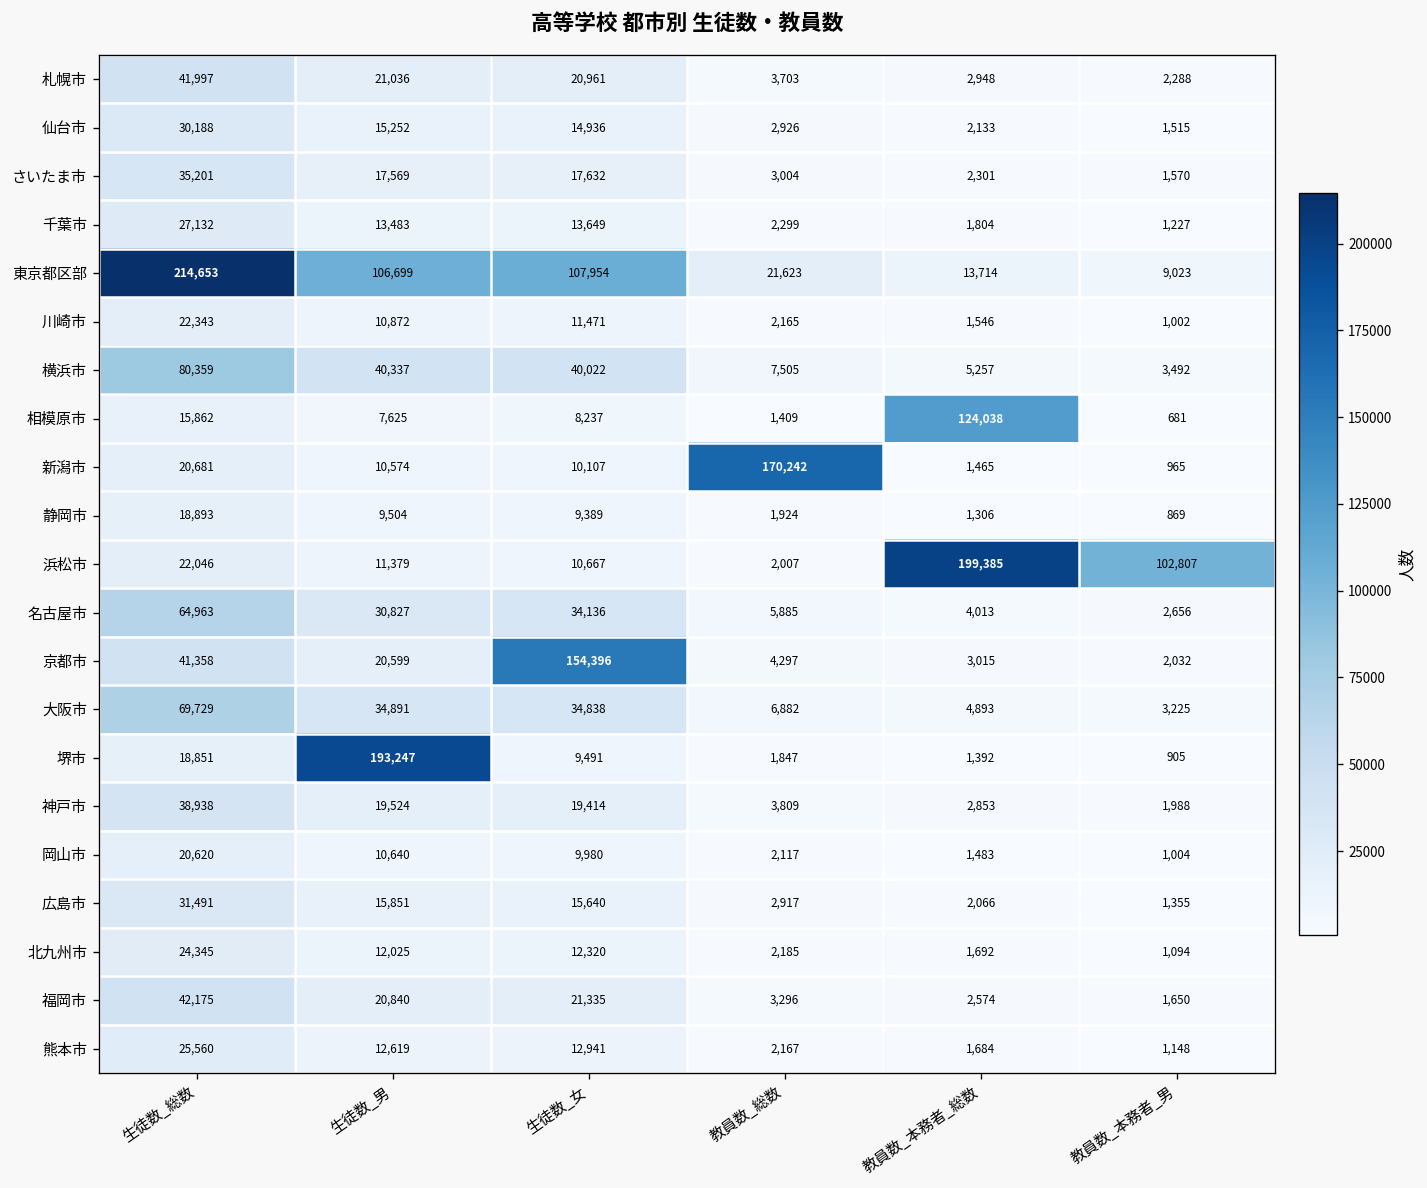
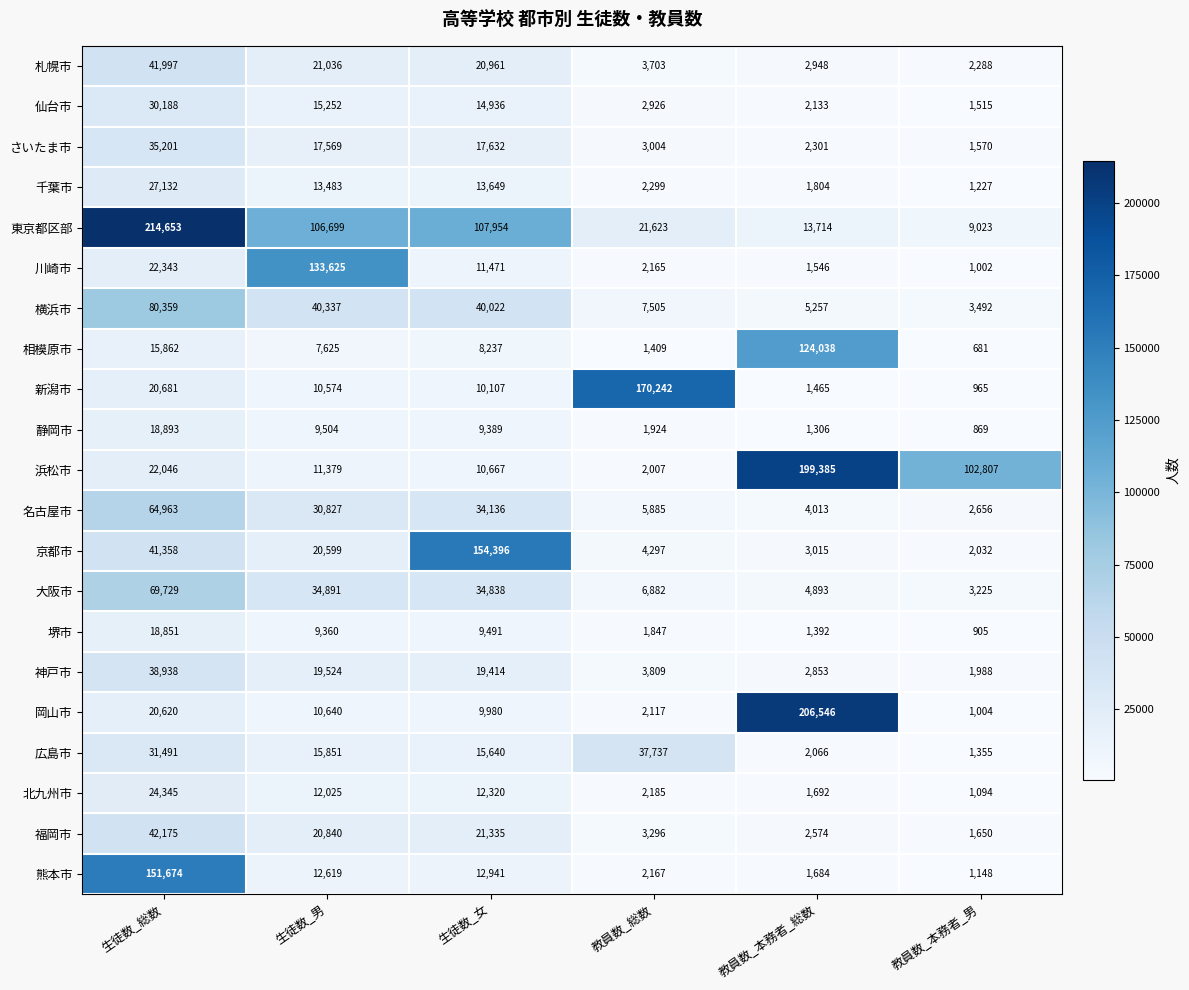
  {
    "札幌市": {
      "生徒数_総数": "41,997",
      "生徒数_男": "21,036",
      "生徒数_女": "20,961",
      "教員数_総数": "3,703",
      "教員数_本務者_総数": "2,948",
      "教員数_本務者_男": "2,288"
    },
    "仙台市": {
      "生徒数_総数": "30,188",
      "生徒数_男": "15,252",
      "生徒数_女": "14,936",
      "教員数_総数": "2,926",
      "教員数_本務者_総数": "2,133",
      "教員数_本務者_男": "1,515"
    },
    "さいたま市": {
      "生徒数_総数": "35,201",
      "生徒数_男": "17,569",
      "生徒数_女": "17,632",
      "教員数_総数": "3,004",
      "教員数_本務者_総数": "2,301",
      "教員数_本務者_男": "1,570"
    },
    "千葉市": {
      "生徒数_総数": "27,132",
      "生徒数_男": "13,483",
      "生徒数_女": "13,649",
      "教員数_総数": "2,299",
      "教員数_本務者_総数": "1,804",
      "教員数_本務者_男": "1,227"
    },
    "東京都区部": {
      "生徒数_総数": "214,653",
      "生徒数_男": "106,699",
      "生徒数_女": "107,954",
      "教員数_総数": "21,623",
      "教員数_本務者_総数": "13,714",
      "教員数_本務者_男": "9,023"
    },
    "川崎市": {
      "生徒数_総数": "22,343",
-     "生徒数_男": "10,872",
+     "生徒数_男": "133,625",
      "生徒数_女": "11,471",
      "教員数_総数": "2,165",
      "教員数_本務者_総数": "1,546",
      "教員数_本務者_男": "1,002"
    },
    "横浜市": {
      "生徒数_総数": "80,359",
      "生徒数_男": "40,337",
      "生徒数_女": "40,022",
      "教員数_総数": "7,505",
      "教員数_本務者_総数": "5,257",
      "教員数_本務者_男": "3,492"
    },
    "相模原市": {
      "生徒数_総数": "15,862",
      "生徒数_男": "7,625",
      "生徒数_女": "8,237",
      "教員数_総数": "1,409",
      "教員数_本務者_総数": "124,038",
      "教員数_本務者_男": "681"
    },
    "新潟市": {
      "生徒数_総数": "20,681",
      "生徒数_男": "10,574",
      "生徒数_女": "10,107",
      "教員数_総数": "170,242",
      "教員数_本務者_総数": "1,465",
      "教員数_本務者_男": "965"
    },
    "静岡市": {
      "生徒数_総数": "18,893",
      "生徒数_男": "9,504",
      "生徒数_女": "9,389",
      "教員数_総数": "1,924",
      "教員数_本務者_総数": "1,306",
      "教員数_本務者_男": "869"
    },
    "浜松市": {
      "生徒数_総数": "22,046",
      "生徒数_男": "11,379",
      "生徒数_女": "10,667",
      "教員数_総数": "2,007",
      "教員数_本務者_総数": "199,385",
      "教員数_本務者_男": "102,807"
    },
    "名古屋市": {
      "生徒数_総数": "64,963",
      "生徒数_男": "30,827",
      "生徒数_女": "34,136",
      "教員数_総数": "5,885",
      "教員数_本務者_総数": "4,013",
      "教員数_本務者_男": "2,656"
    },
    "京都市": {
      "生徒数_総数": "41,358",
      "生徒数_男": "20,599",
      "生徒数_女": "154,396",
      "教員数_総数": "4,297",
      "教員数_本務者_総数": "3,015",
      "教員数_本務者_男": "2,032"
    },
    "大阪市": {
      "生徒数_総数": "69,729",
      "生徒数_男": "34,891",
      "生徒数_女": "34,838",
      "教員数_総数": "6,882",
      "教員数_本務者_総数": "4,893",
      "教員数_本務者_男": "3,225"
    },
    "堺市": {
      "生徒数_総数": "18,851",
-     "生徒数_男": "193,247",
+     "生徒数_男": "9,360",
      "生徒数_女": "9,491",
      "教員数_総数": "1,847",
      "教員数_本務者_総数": "1,392",
      "教員数_本務者_男": "905"
    },
    "神戸市": {
      "生徒数_総数": "38,938",
      "生徒数_男": "19,524",
      "生徒数_女": "19,414",
      "教員数_総数": "3,809",
      "教員数_本務者_総数": "2,853",
      "教員数_本務者_男": "1,988"
    },
    "岡山市": {
      "生徒数_総数": "20,620",
      "生徒数_男": "10,640",
      "生徒数_女": "9,980",
      "教員数_総数": "2,117",
-     "教員数_本務者_総数": "1,483",
+     "教員数_本務者_総数": "206,546",
      "教員数_本務者_男": "1,004"
    },
    "広島市": {
      "生徒数_総数": "31,491",
      "生徒数_男": "15,851",
      "生徒数_女": "15,640",
-     "教員数_総数": "2,917",
+     "教員数_総数": "37,737",
      "教員数_本務者_総数": "2,066",
      "教員数_本務者_男": "1,355"
    },
    "北九州市": {
      "生徒数_総数": "24,345",
      "生徒数_男": "12,025",
      "生徒数_女": "12,320",
      "教員数_総数": "2,185",
      "教員数_本務者_総数": "1,692",
      "教員数_本務者_男": "1,094"
    },
    "福岡市": {
      "生徒数_総数": "42,175",
      "生徒数_男": "20,840",
      "生徒数_女": "21,335",
      "教員数_総数": "3,296",
      "教員数_本務者_総数": "2,574",
      "教員数_本務者_男": "1,650"
    },
    "熊本市": {
-     "生徒数_総数": "25,560",
+     "生徒数_総数": "151,674",
      "生徒数_男": "12,619",
      "生徒数_女": "12,941",
      "教員数_総数": "2,167",
      "教員数_本務者_総数": "1,684",
      "教員数_本務者_男": "1,148"
    }
  }
